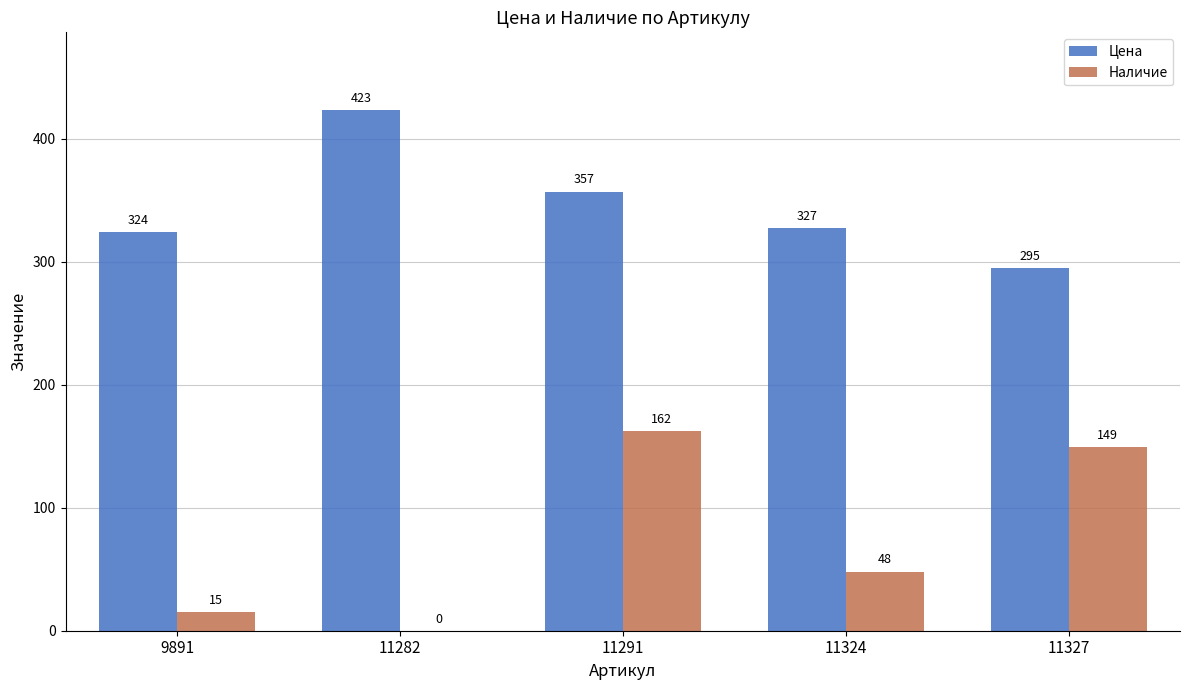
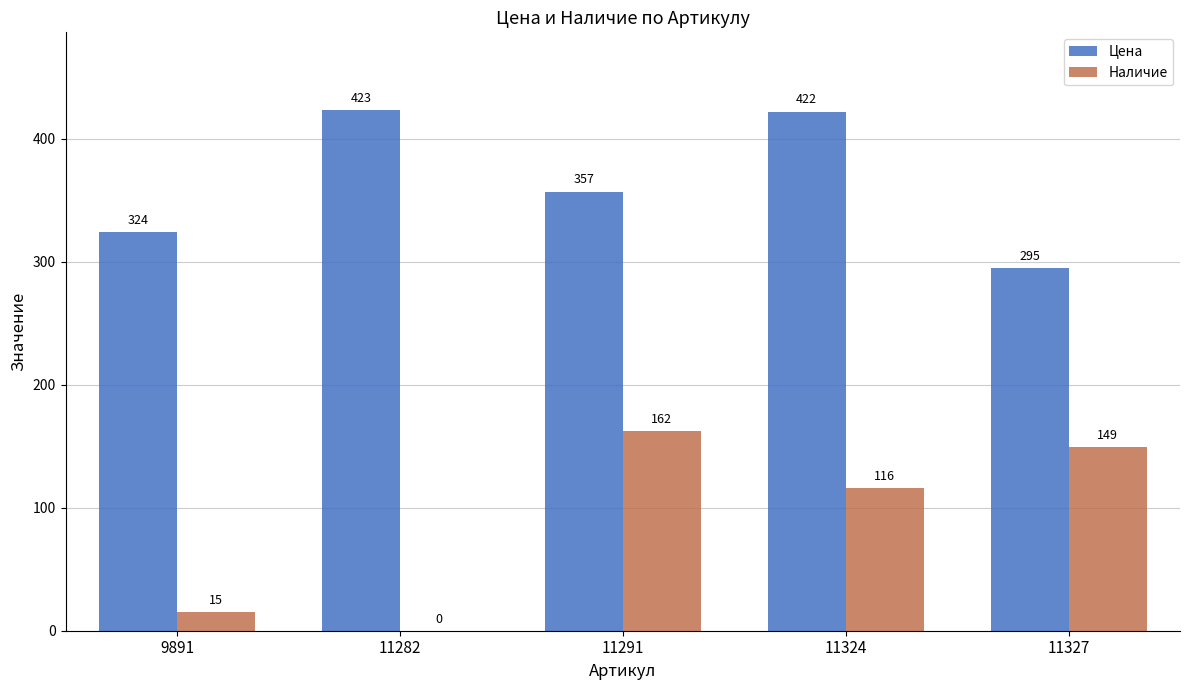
  {
    "Цена": {
      "9891": 324,
      "11282": 423,
      "11291": 357,
-     "11324": 327,
+     "11324": 422,
      "11327": 295
    },
    "Наличие": {
      "9891": 15,
      "11282": 0,
      "11291": 162,
-     "11324": 48,
+     "11324": 116,
      "11327": 149
    }
  }
